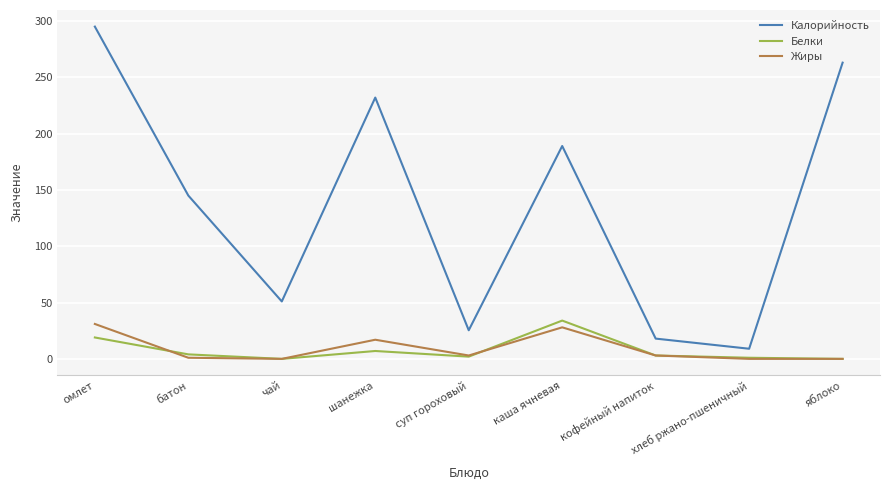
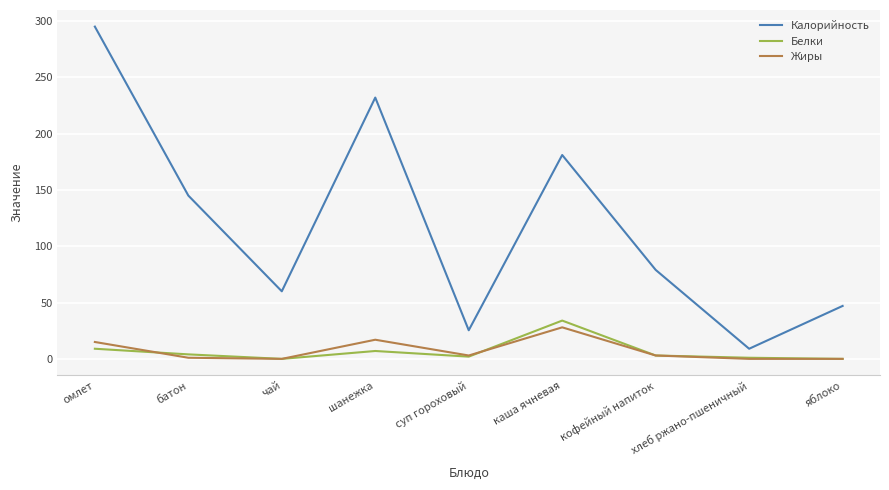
  {
    "Калорийность": {
      "омлет": 295,
      "батон": 145,
-     "чай": 51,
+     "чай": 60,
      "шанежка": 232,
      "суп гороховый": 25,
-     "каша ячневая": 189,
-     "кофейный напиток": 18,
+     "каша ячневая": 181,
+     "кофейный напиток": 79,
      "хлеб ржано-пшеничный": 9,
-     "яблоко": 263
+     "яблоко": 47
    },
    "Белки": {
-     "омлет": 19,
+     "омлет": 9,
      "батон": 4,
      "шанежка": 7,
      "каша ячневая": 34
    },
    "Жиры": {
-     "омлет": 31,
+     "омлет": 15,
      "батон": 1,
      "шанежка": 17,
      "каша ячневая": 28
    }
  }
